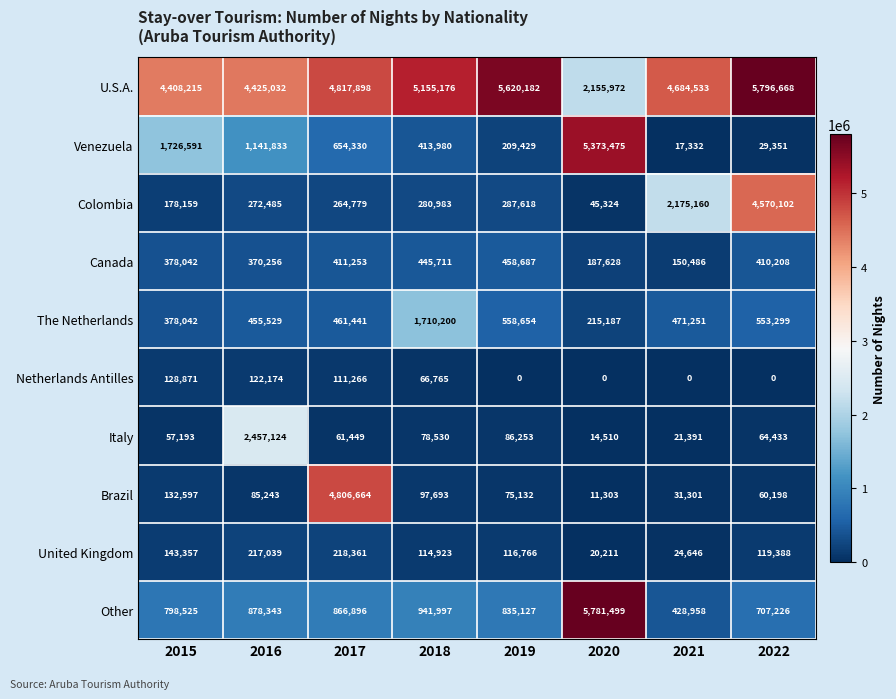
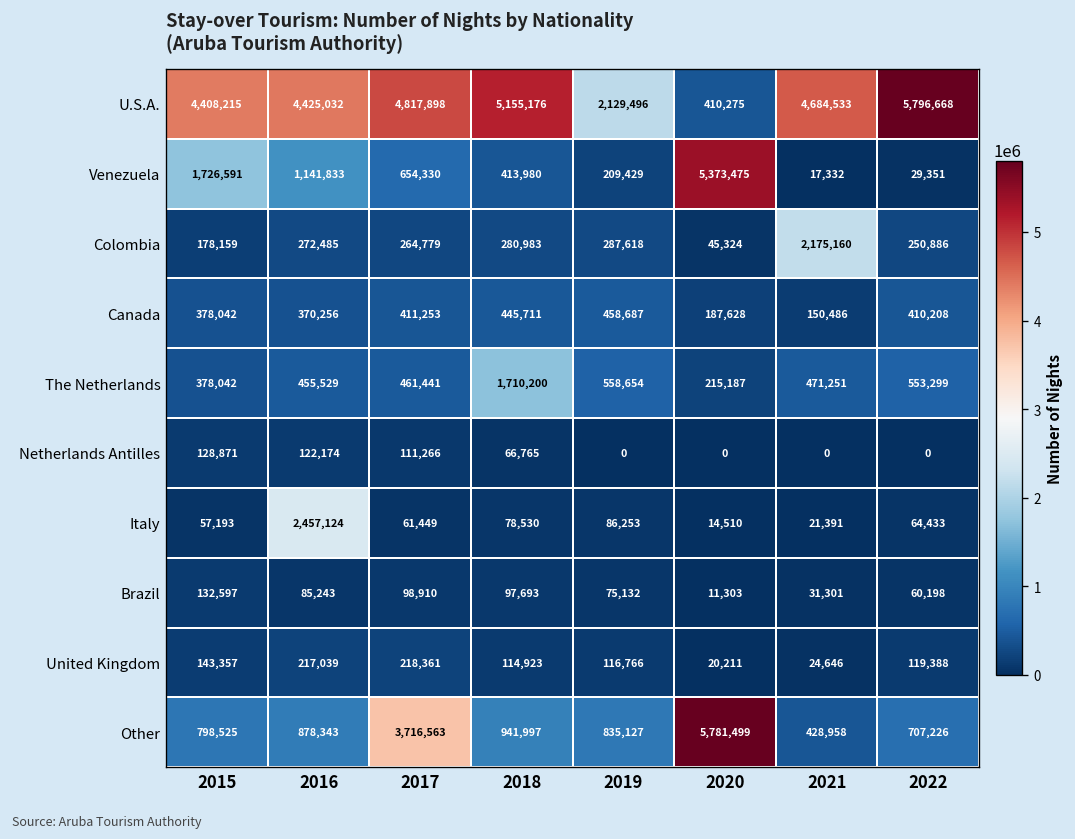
  {
    "U.S.A.": {
      "2015": "4,408,215",
      "2016": "4,425,032",
      "2017": "4,817,898",
      "2018": "5,155,176",
-     "2019": "5,620,182",
-     "2020": "2,155,972",
+     "2019": "2,129,496",
+     "2020": "410,275",
      "2021": "4,684,533",
      "2022": "5,796,668"
    },
    "Venezuela": {
      "2015": "1,726,591",
      "2016": "1,141,833",
      "2017": "654,330",
      "2018": "413,980",
      "2019": "209,429",
      "2020": "5,373,475",
      "2021": "17,332",
      "2022": "29,351"
    },
    "Colombia": {
      "2015": "178,159",
      "2016": "272,485",
      "2017": "264,779",
      "2018": "280,983",
      "2019": "287,618",
      "2020": "45,324",
      "2021": "2,175,160",
-     "2022": "4,570,102"
+     "2022": "250,886"
    },
    "Canada": {
      "2015": "378,042",
      "2016": "370,256",
      "2017": "411,253",
      "2018": "445,711",
      "2019": "458,687",
      "2020": "187,628",
      "2021": "150,486",
      "2022": "410,208"
    },
    "The Netherlands": {
      "2015": "378,042",
      "2016": "455,529",
      "2017": "461,441",
      "2018": "1,710,200",
      "2019": "558,654",
      "2020": "215,187",
      "2021": "471,251",
      "2022": "553,299"
    },
    "Netherlands Antilles": {
      "2015": "128,871",
      "2016": "122,174",
      "2017": "111,266",
      "2018": "66,765",
      "2019": "0",
      "2020": "0",
      "2021": "0",
      "2022": "0"
    },
    "Italy": {
      "2015": "57,193",
      "2016": "2,457,124",
      "2017": "61,449",
      "2018": "78,530",
      "2019": "86,253",
      "2020": "14,510",
      "2021": "21,391",
      "2022": "64,433"
    },
    "Brazil": {
      "2015": "132,597",
      "2016": "85,243",
-     "2017": "4,806,664",
+     "2017": "98,910",
      "2018": "97,693",
      "2019": "75,132",
      "2020": "11,303",
      "2021": "31,301",
      "2022": "60,198"
    },
    "United Kingdom": {
      "2015": "143,357",
      "2016": "217,039",
      "2017": "218,361",
      "2018": "114,923",
      "2019": "116,766",
      "2020": "20,211",
      "2021": "24,646",
      "2022": "119,388"
    },
    "Other": {
      "2015": "798,525",
      "2016": "878,343",
-     "2017": "866,896",
+     "2017": "3,716,563",
      "2018": "941,997",
      "2019": "835,127",
      "2020": "5,781,499",
      "2021": "428,958",
      "2022": "707,226"
    }
  }
